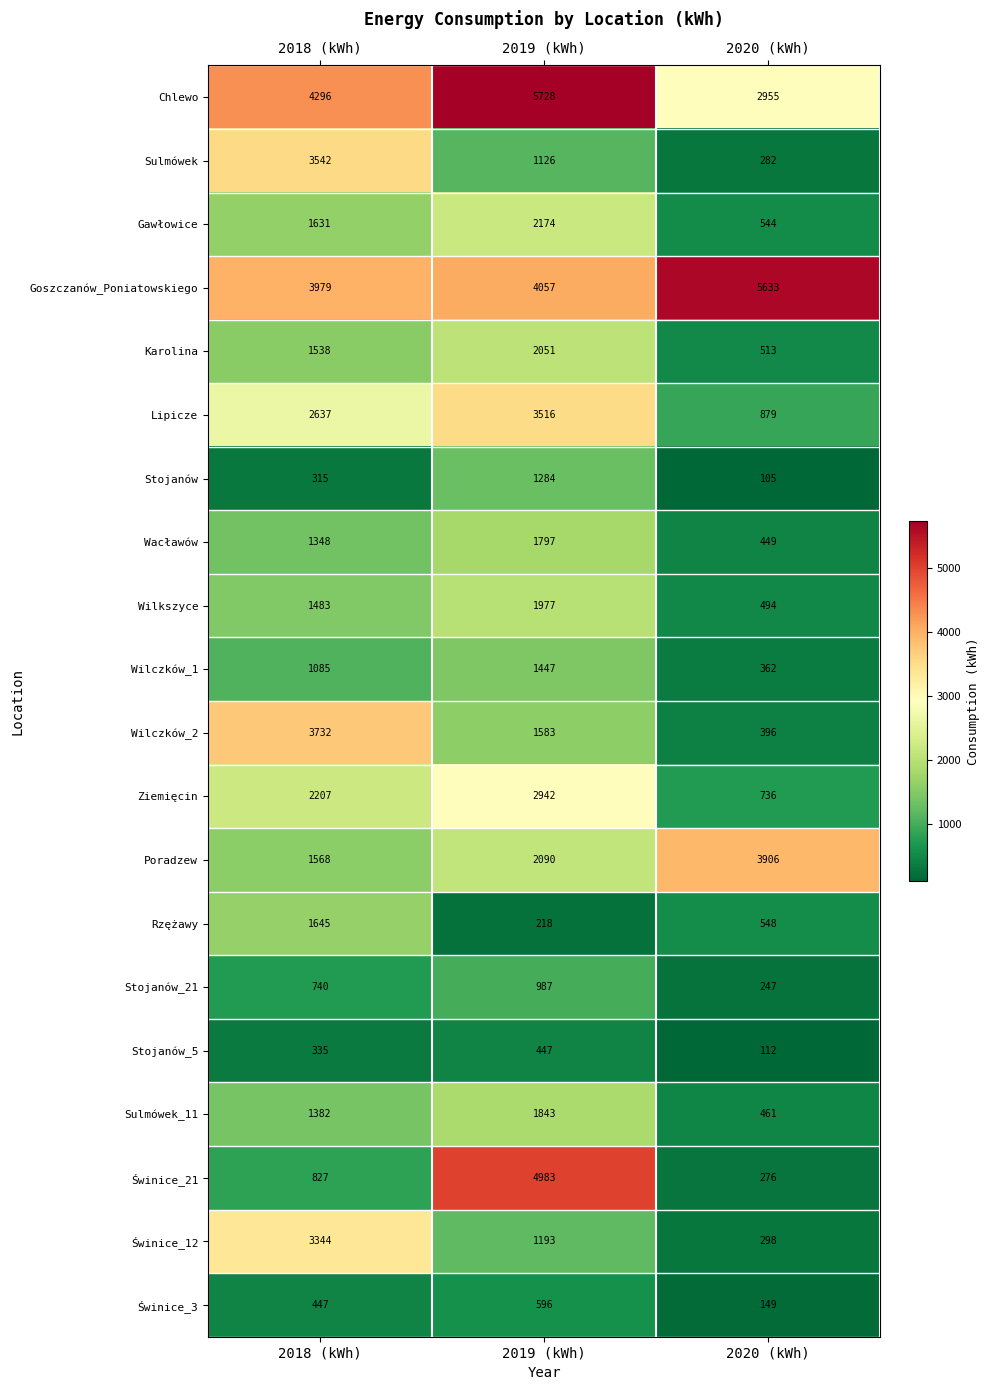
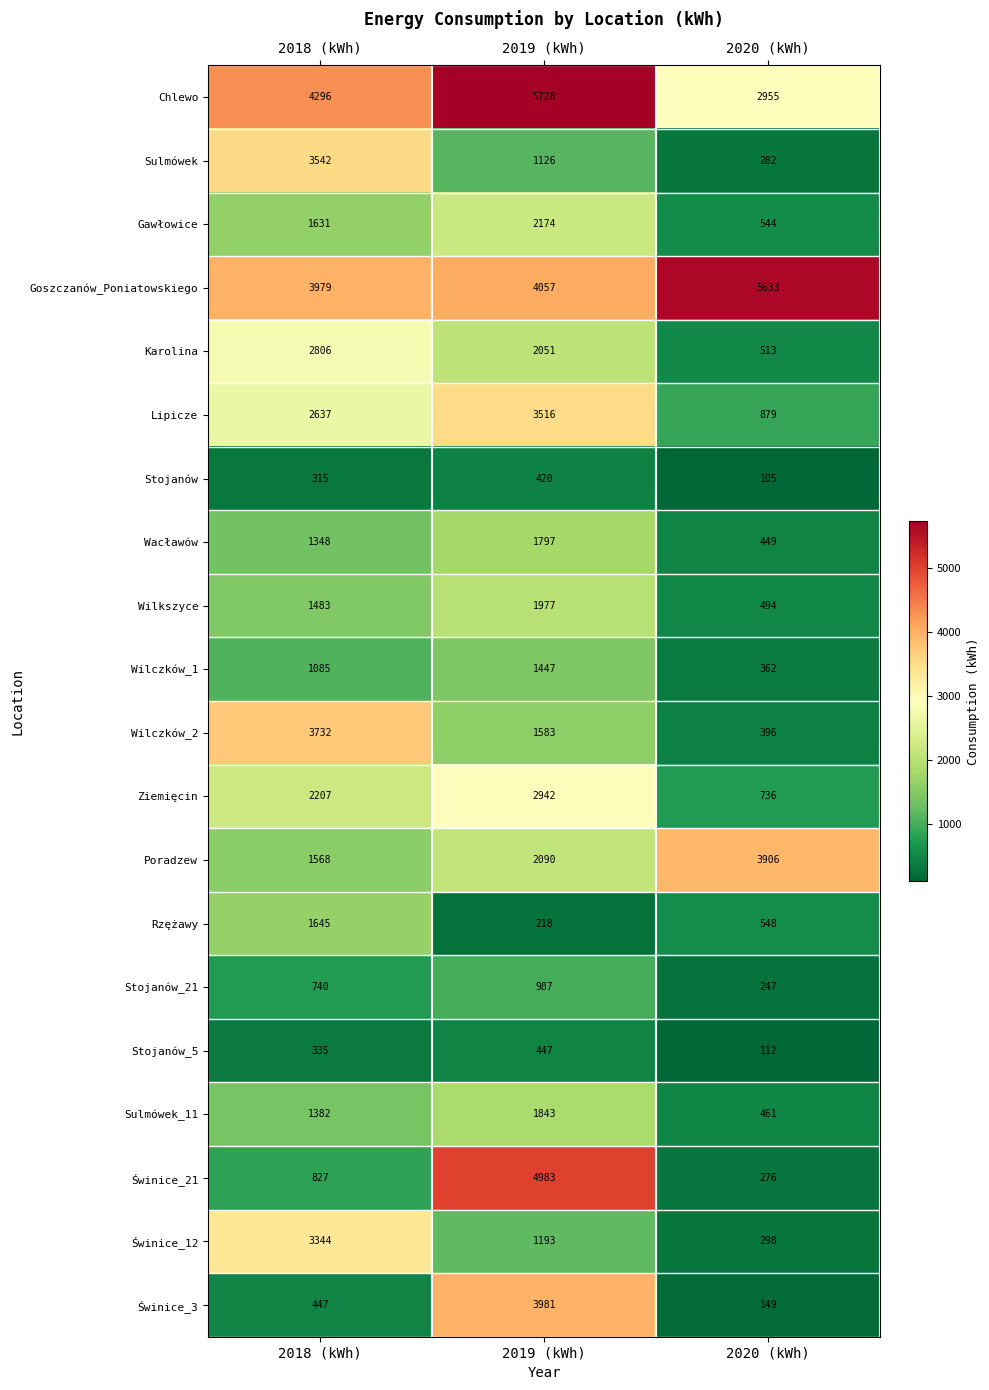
  {
    "Chlewo": {
      "2018 (kWh)": 4296,
      "2019 (kWh)": 5728,
      "2020 (kWh)": 2955
    },
    "Sulmówek": {
      "2018 (kWh)": 3542,
      "2019 (kWh)": 1126,
      "2020 (kWh)": 282
    },
    "Gawłowice": {
      "2018 (kWh)": 1631,
      "2019 (kWh)": 2174,
      "2020 (kWh)": 544
    },
    "Goszczanów_Poniatowskiego": {
      "2018 (kWh)": 3979,
      "2019 (kWh)": 4057,
      "2020 (kWh)": 5633
    },
    "Karolina": {
-     "2018 (kWh)": 1538,
+     "2018 (kWh)": 2806,
      "2019 (kWh)": 2051,
      "2020 (kWh)": 513
    },
    "Lipicze": {
      "2018 (kWh)": 2637,
      "2019 (kWh)": 3516,
      "2020 (kWh)": 879
    },
    "Stojanów": {
      "2018 (kWh)": 315,
-     "2019 (kWh)": 1284,
+     "2019 (kWh)": 420,
      "2020 (kWh)": 105
    },
    "Wacławów": {
      "2018 (kWh)": 1348,
      "2019 (kWh)": 1797,
      "2020 (kWh)": 449
    },
    "Wilkszyce": {
      "2018 (kWh)": 1483,
      "2019 (kWh)": 1977,
      "2020 (kWh)": 494
    },
    "Wilczków_1": {
      "2018 (kWh)": 1085,
      "2019 (kWh)": 1447,
      "2020 (kWh)": 362
    },
    "Wilczków_2": {
      "2018 (kWh)": 3732,
      "2019 (kWh)": 1583,
      "2020 (kWh)": 396
    },
    "Ziemięcin": {
      "2018 (kWh)": 2207,
      "2019 (kWh)": 2942,
      "2020 (kWh)": 736
    },
    "Poradzew": {
      "2018 (kWh)": 1568,
      "2019 (kWh)": 2090,
      "2020 (kWh)": 3906
    },
    "Rzężawy": {
      "2018 (kWh)": 1645,
      "2019 (kWh)": 218,
      "2020 (kWh)": 548
    },
    "Stojanów_21": {
      "2018 (kWh)": 740,
      "2019 (kWh)": 987,
      "2020 (kWh)": 247
    },
    "Stojanów_5": {
      "2018 (kWh)": 335,
      "2019 (kWh)": 447,
      "2020 (kWh)": 112
    },
    "Sulmówek_11": {
      "2018 (kWh)": 1382,
      "2019 (kWh)": 1843,
      "2020 (kWh)": 461
    },
    "Świnice_21": {
      "2018 (kWh)": 827,
      "2019 (kWh)": 4983,
      "2020 (kWh)": 276
    },
    "Świnice_12": {
      "2018 (kWh)": 3344,
      "2019 (kWh)": 1193,
      "2020 (kWh)": 298
    },
    "Świnice_3": {
      "2018 (kWh)": 447,
-     "2019 (kWh)": 596,
+     "2019 (kWh)": 3981,
      "2020 (kWh)": 149
    }
  }
